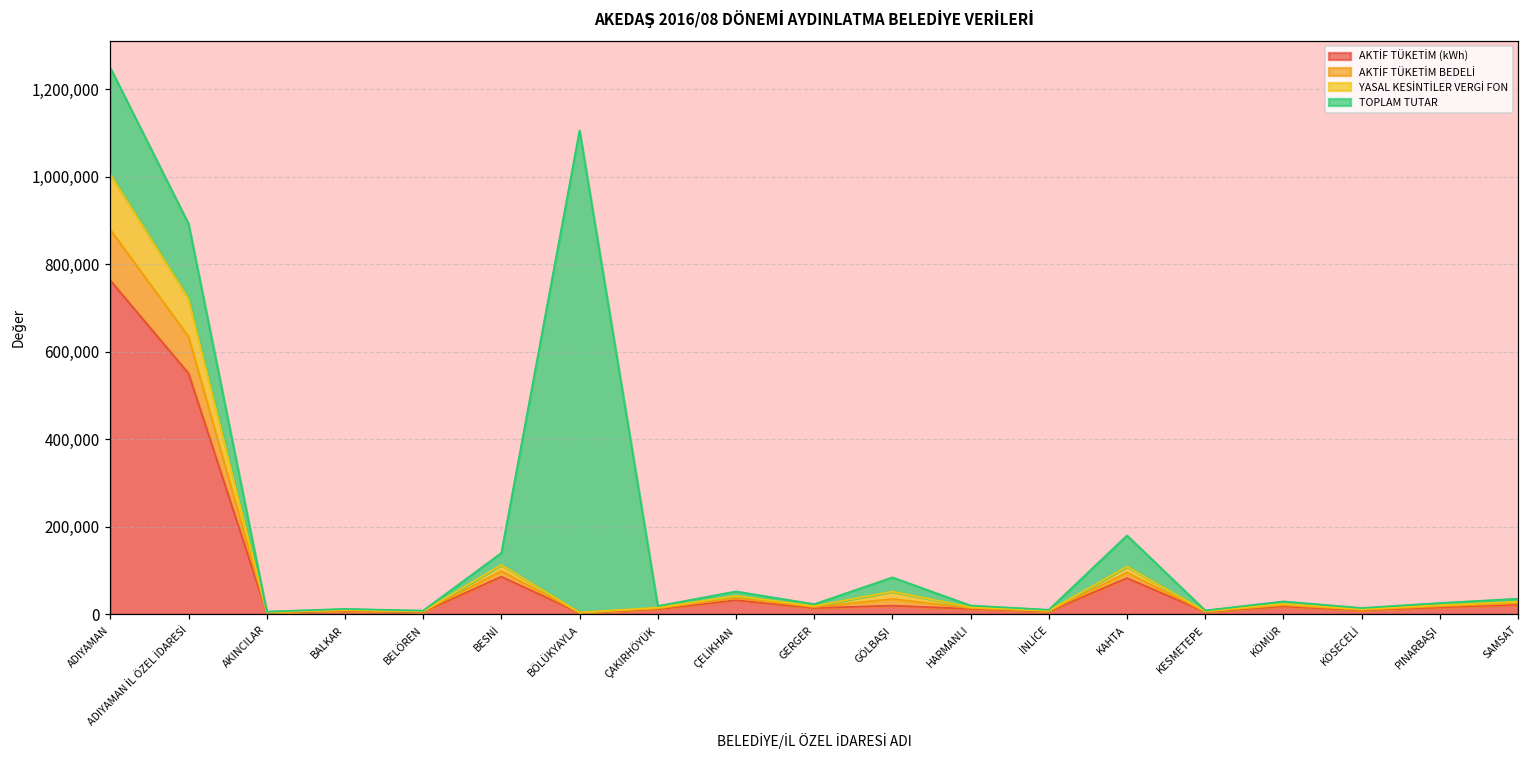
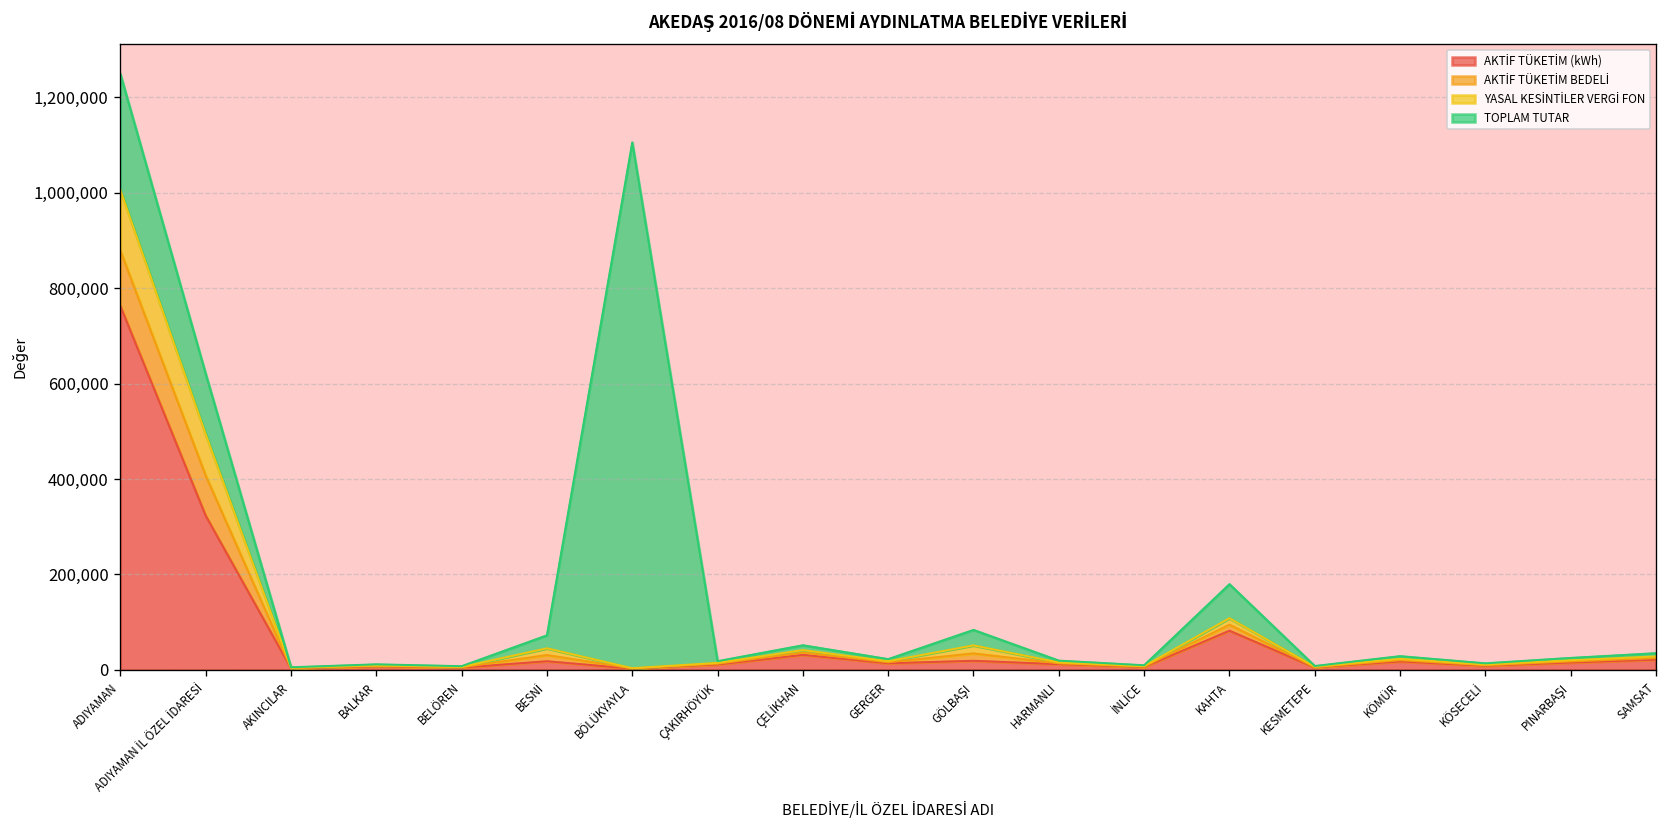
  {
    "AKTİF TÜKETİM (kWh)": {
      "ADIYAMAN": "760,000",
-     "ADIYAMAN İL ÖZEL İDARESİ": "550,000",
-     "BESNİ": "90,000",
+     "ADIYAMAN İL ÖZEL İDARESİ": "320,000",
+     "BESNİ": "20,000",
      "GÖLBAŞI": "20,000",
      "KAHTA": "80,000"
    },
    "TOPLAM TUTAR": {
      "ADIYAMAN": "240,000",
-     "ADIYAMAN İL ÖZEL İDARESİ": "170,000",
+     "ADIYAMAN İL ÖZEL İDARESİ": "130,000",
      "BESNİ": "30,000",
      "BÖLÜKYAYLA": "1,100,000",
      "ÇELİKHAN": "10,000",
      "GÖLBAŞI": "30,000",
      "KAHTA": "70,000",
      "SAMSAT": "10,000"
    }
  }
